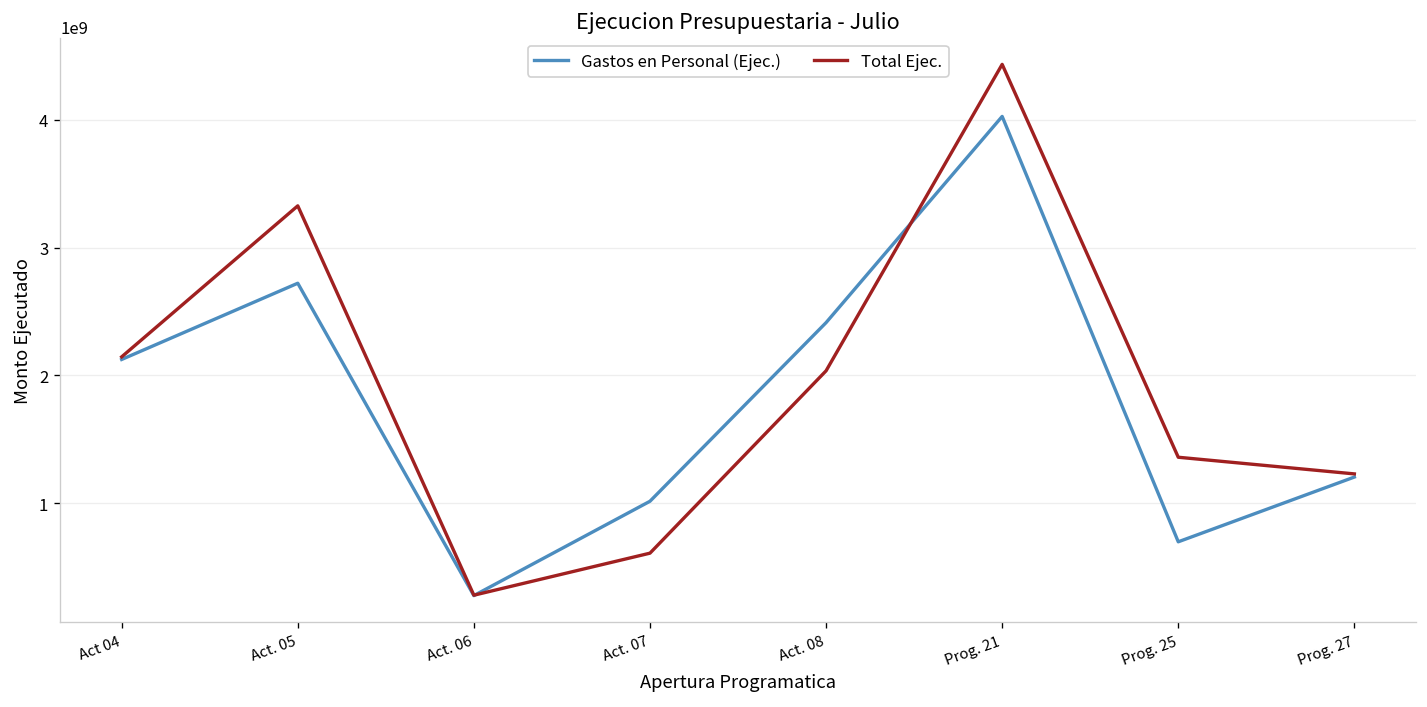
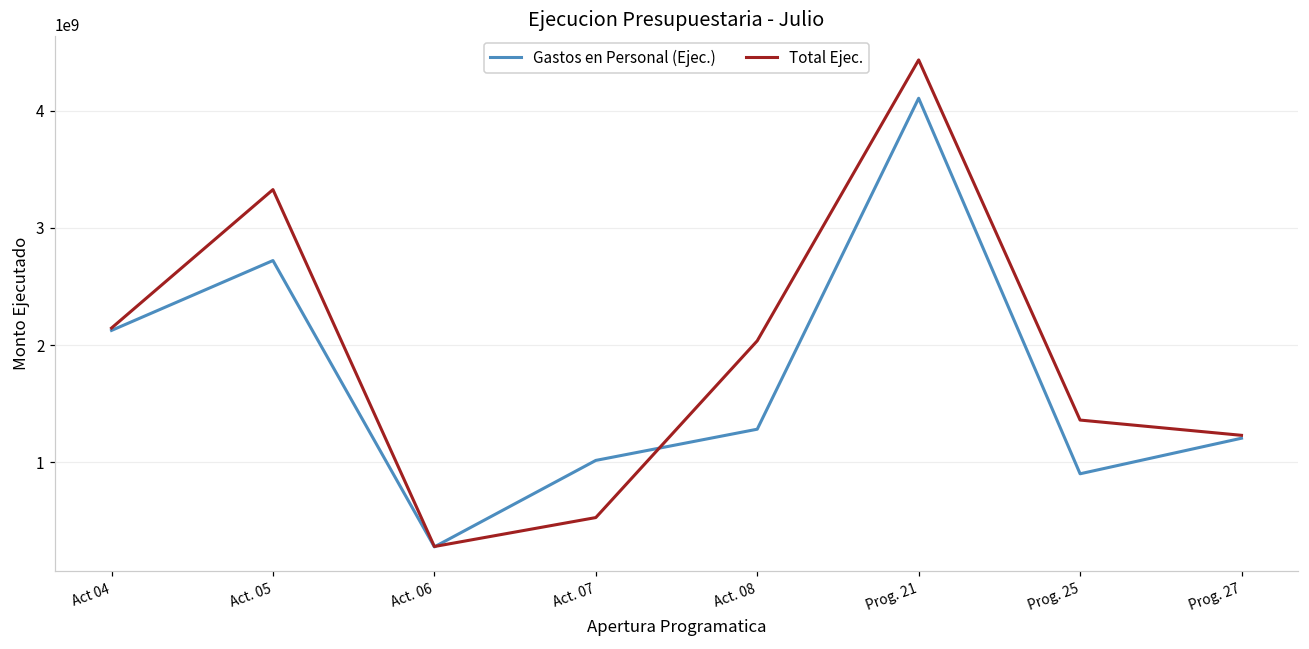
  {
    "Gastos en Personal (Ejec.)": {
      "Act. 05": 2720000000,
      "Act. 07": 1010000000,
-     "Act. 08": 2410000000,
-     "Prog. 21": 4030000000,
-     "Prog. 25": 700000000,
+     "Act. 08": 1280000000,
+     "Prog. 21": 4110000000,
+     "Prog. 25": 900000000,
      "Prog. 27": 1200000000
    },
    "Total Ejec.": {
      "Act. 05": 3330000000,
-     "Act. 07": 610000000,
+     "Act. 07": 530000000,
      "Act. 08": 2040000000,
      "Prog. 21": 4440000000,
      "Prog. 25": 1360000000,
      "Prog. 27": 1230000000
    }
  }
